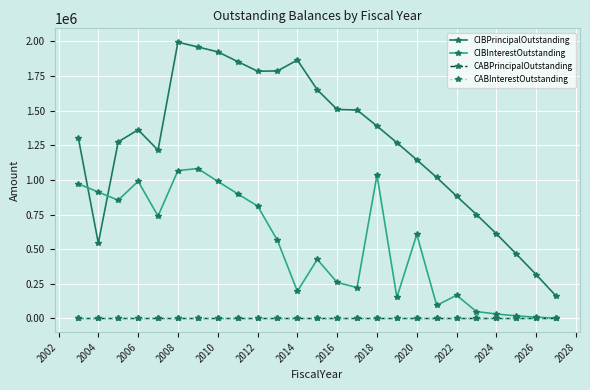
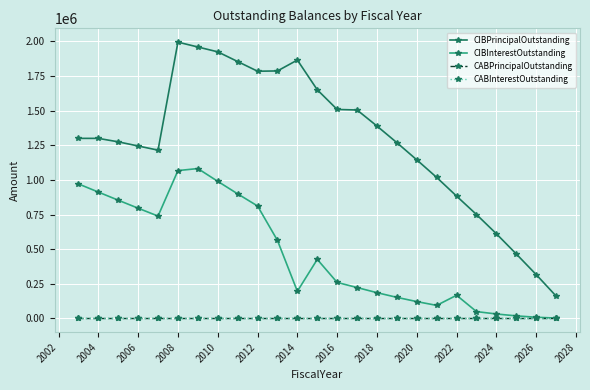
  {
    "CIBPrincipalOutstanding": {
-     "2004": 540000,
-     "2006": 1360000,
+     "2004": 1300000,
+     "2006": 1250000,
      "2008": 2000000,
      "2010": 1930000,
      "2012": 1790000,
      "2014": 1870000,
      "2016": 1510000,
      "2018": 1390000,
      "2020": 1150000,
      "2022": 880000,
      "2024": 610000,
      "2026": 320000
    },
    "CIBInterestOutstanding": {
      "2004": 910000,
-     "2006": 990000,
+     "2006": 800000,
      "2008": 1070000,
      "2010": 990000,
      "2012": 810000,
      "2014": 200000,
      "2016": 260000,
-     "2018": 1040000,
-     "2020": 610000,
+     "2018": 190000,
+     "2020": 120000,
      "2022": 170000,
      "2024": 30000
    },
    "CABInterestOutstanding": {
      "2004": 0,
      "2006": 0,
      "2008": 0,
      "2010": 0,
      "2012": 0,
      "2014": 0,
      "2016": 0,
      "2018": 0,
      "2020": 0,
      "2022": 0,
      "2024": 0
    }
  }
